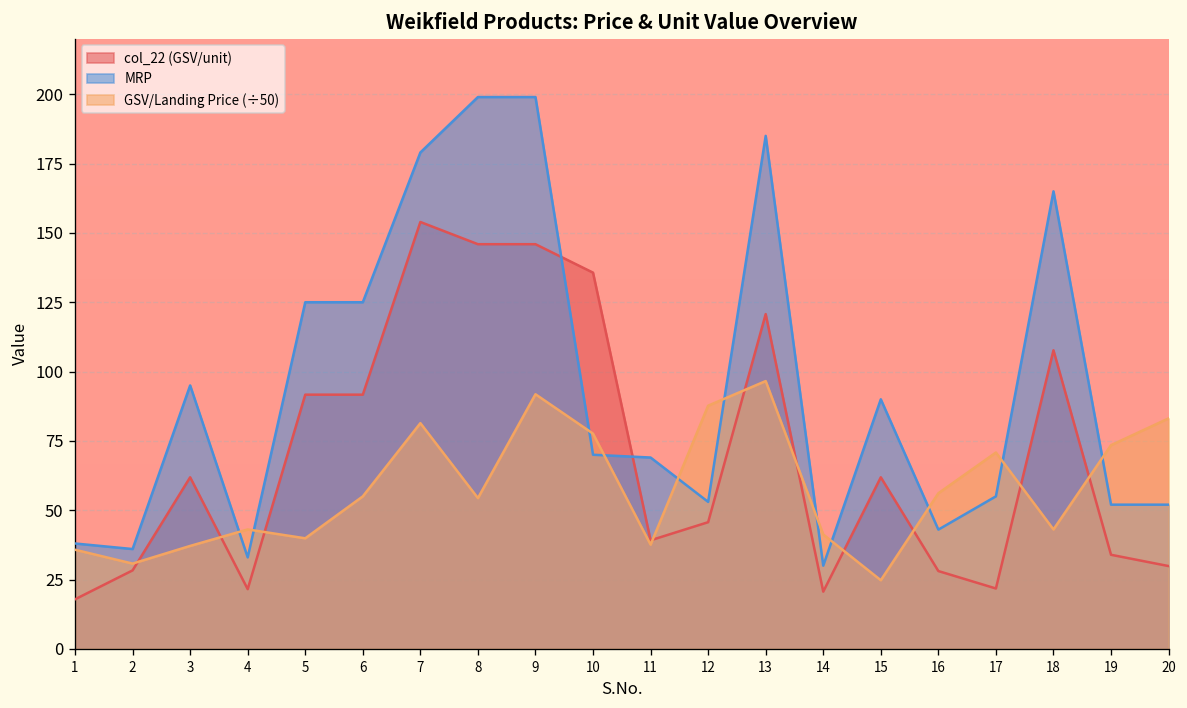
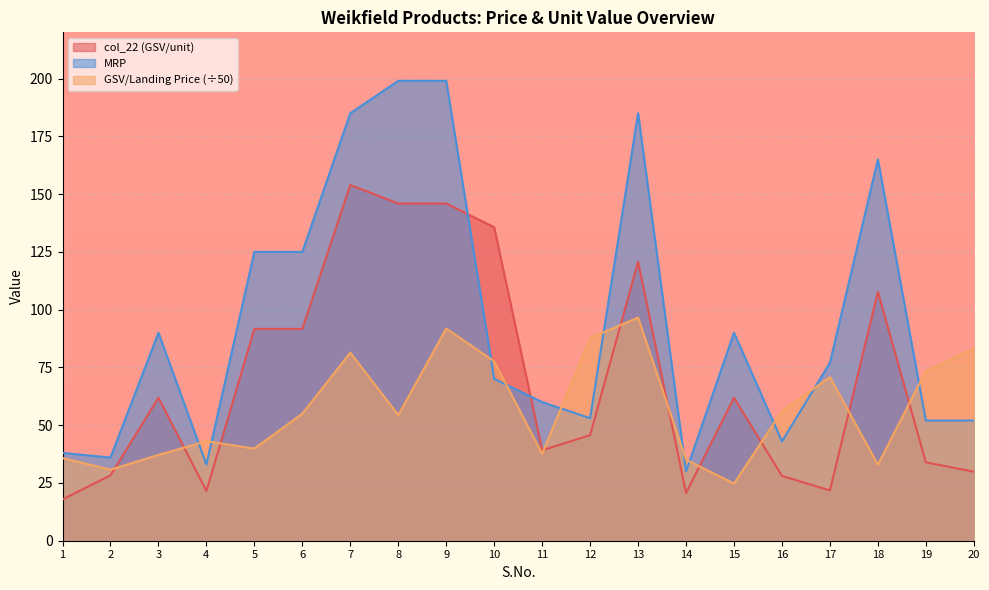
  {
    "col_22 (GSV/unit)": {
      "1": 18,
      "2": 28,
      "3": 62,
      "4": 22,
      "5": 92,
      "6": 92,
      "7": 154,
      "8": 146,
      "9": 146,
      "10": 136,
      "11": 39,
      "12": 46,
      "13": 121,
      "14": 21,
      "15": 62,
      "16": 28,
      "17": 22,
      "18": 108,
      "19": 34,
      "20": 30
    },
    "MRP": {
      "1": 38,
      "2": 36,
-     "3": 95,
+     "3": 90,
      "4": 33,
      "5": 125,
      "6": 125,
-     "7": 179,
+     "7": 185,
      "8": 199,
      "9": 199,
      "10": 70,
-     "11": 69,
+     "11": 60,
      "12": 53,
      "13": 185,
      "14": 30,
      "15": 90,
      "16": 43,
-     "17": 55,
+     "17": 77,
      "18": 165,
      "19": 52,
      "20": 52
    },
    "GSV/Landing Price (÷50)": {
      "1": 36,
      "2": 31,
      "3": 37,
      "4": 43,
      "5": 40,
      "6": 55,
      "7": 81,
      "8": 54,
      "9": 92,
      "10": 78,
      "11": 38,
      "12": 88,
      "13": 97,
-     "14": 41,
+     "14": 35,
      "15": 25,
      "16": 56,
      "17": 71,
-     "18": 43,
+     "18": 33,
      "19": 73,
      "20": 83
    }
  }
